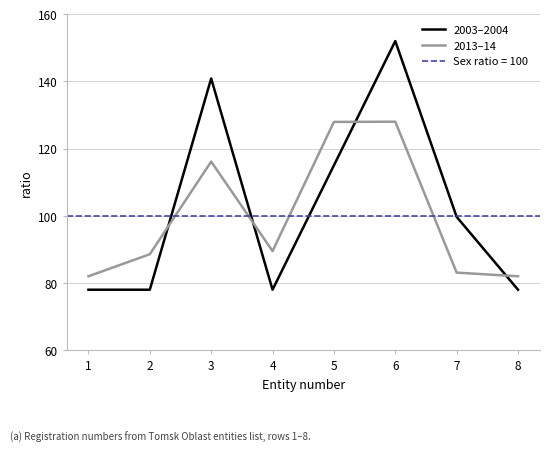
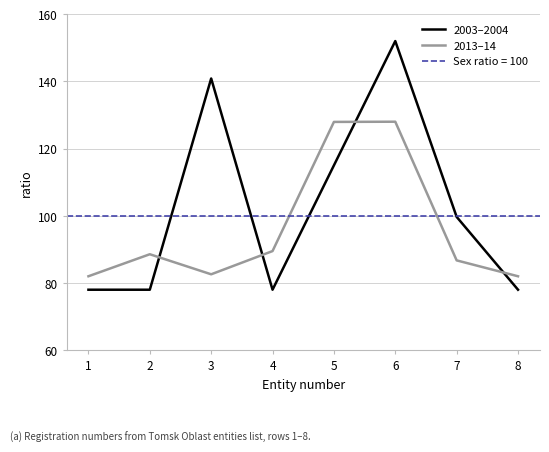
  {
    "2003–2004": {
      "1": 78,
      "2": 78,
      "3": 141,
      "4": 78,
      "5": 115,
      "6": 152,
      "7": 100,
      "8": 78
    },
    "2013–14": {
      "1": 82,
      "2": 89,
-     "3": 116,
+     "3": 83,
      "4": 89,
      "5": 128,
      "6": 128,
-     "7": 83,
+     "7": 87,
      "8": 82
    }
  }
